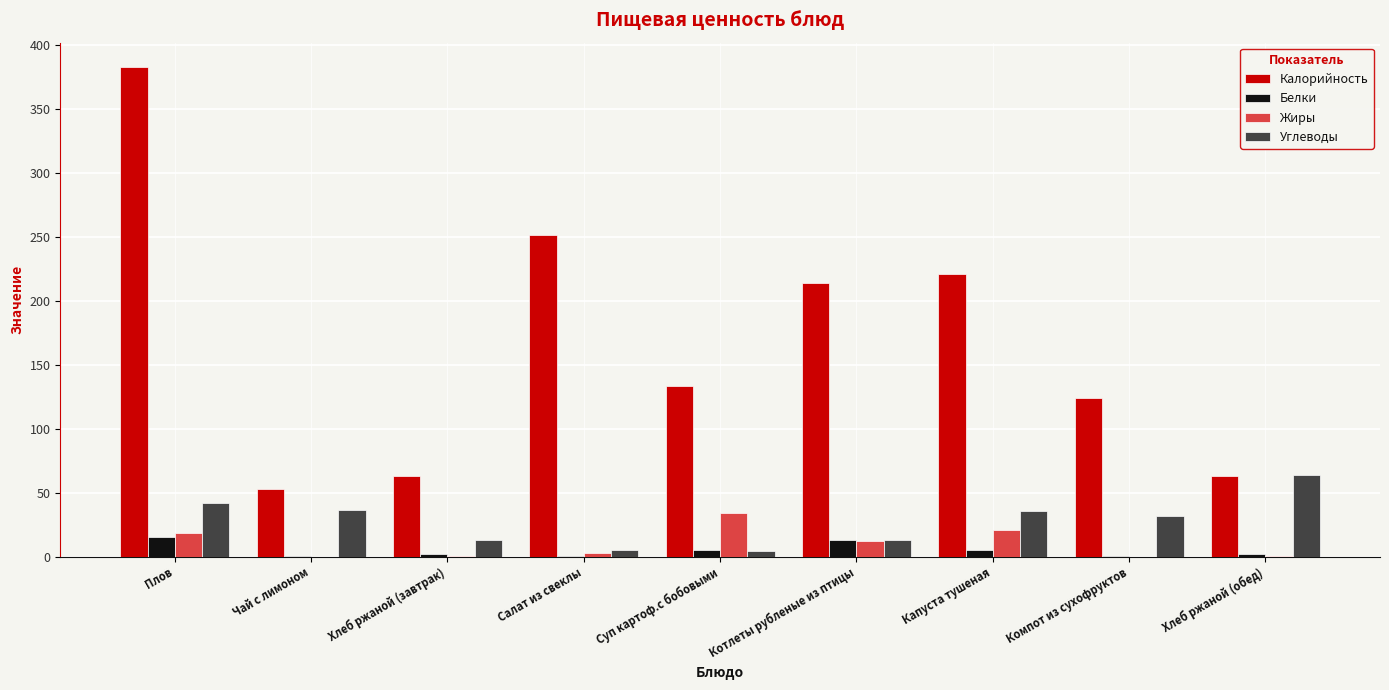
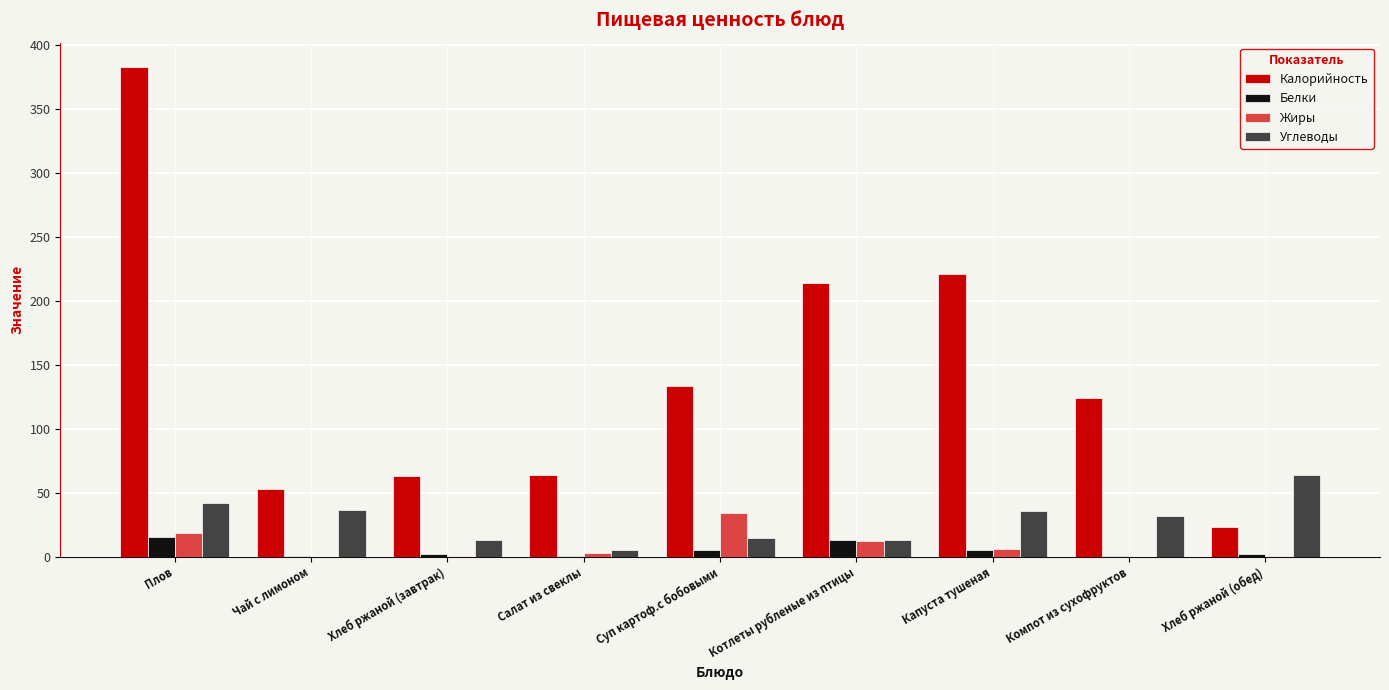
  {
    "Калорийность": {
      "Плов": 383,
      "Чай с лимоном": 53,
      "Хлеб ржаной (завтрак)": 63,
-     "Салат из свеклы": 251,
+     "Салат из свеклы": 64,
      "Суп картоф.с бобовыми": 134,
      "Котлеты рубленые из птицы": 214,
      "Капуста тушеная": 221,
      "Компот из сухофруктов": 124,
-     "Хлеб ржаной (обед)": 63
+     "Хлеб ржаной (обед)": 23
    },
    "Белки": {
      "Плов": 15,
      "Суп картоф.с бобовыми": 5,
      "Котлеты рубленые из птицы": 13,
      "Капуста тушеная": 5
    },
    "Жиры": {
      "Плов": 18,
      "Чай с лимоном": 0,
      "Салат из свеклы": 2,
      "Суп картоф.с бобовыми": 34,
      "Котлеты рубленые из птицы": 12,
-     "Капуста тушеная": 21,
+     "Капуста тушеная": 6,
      "Компот из сухофруктов": 0
    },
    "Углеводы": {
      "Плов": 42,
      "Чай с лимоном": 36,
      "Хлеб ржаной (завтрак)": 13,
      "Салат из свеклы": 5,
-     "Суп картоф.с бобовыми": 4,
+     "Суп картоф.с бобовыми": 15,
      "Котлеты рубленые из птицы": 13,
      "Капуста тушеная": 35,
      "Компот из сухофруктов": 31,
      "Хлеб ржаной (обед)": 64
    }
  }
